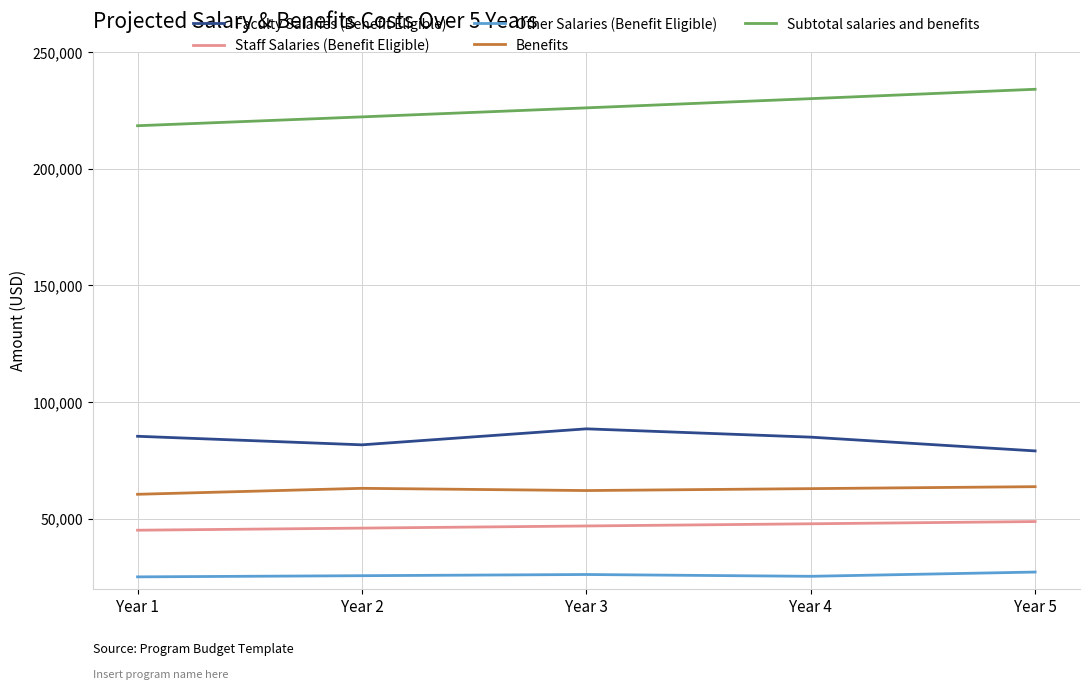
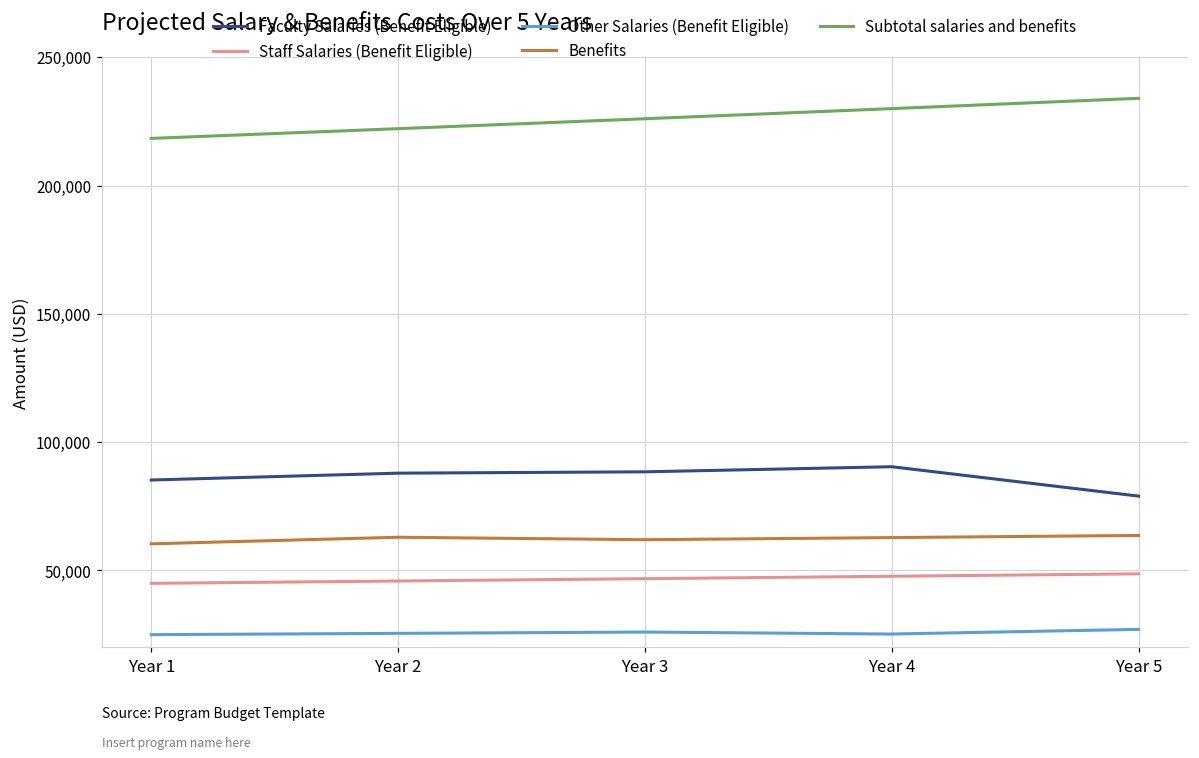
  {
    "Faculty Salaries (Benefit Eligible)": {
      "Year 1": "85,000",
-     "Year 2": "82,000",
+     "Year 2": "88,000",
      "Year 3": "88,000",
-     "Year 4": "85,000",
+     "Year 4": "90,000",
      "Year 5": "79,000"
    },
    "Staff Salaries (Benefit Eligible)": {
      "Year 1": "45,000",
      "Year 2": "46,000",
      "Year 3": "47,000",
      "Year 4": "48,000",
      "Year 5": "49,000"
    },
    "Other Salaries (Benefit Eligible)": {
      "Year 1": "25,000",
      "Year 2": "26,000",
      "Year 3": "26,000",
      "Year 4": "25,000",
      "Year 5": "27,000"
    },
    "Benefits": {
      "Year 1": "60,000",
      "Year 2": "63,000",
      "Year 3": "62,000",
      "Year 4": "63,000",
      "Year 5": "64,000"
    },
    "Subtotal salaries and benefits": {
      "Year 1": "218,000",
      "Year 2": "222,000",
      "Year 3": "226,000",
      "Year 4": "230,000",
      "Year 5": "234,000"
    }
  }
